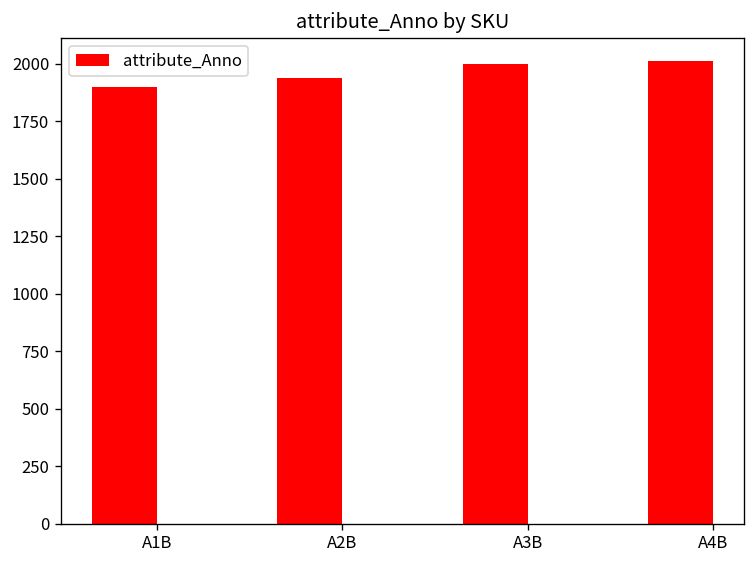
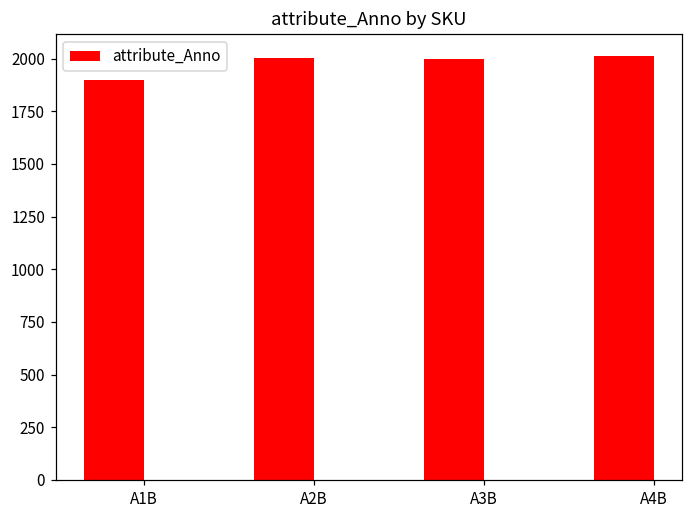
  {
    "A1B": 1900,
-   "A2B": 1940,
+   "A2B": 2000,
    "A3B": 2000,
    "A4B": 2010
  }
